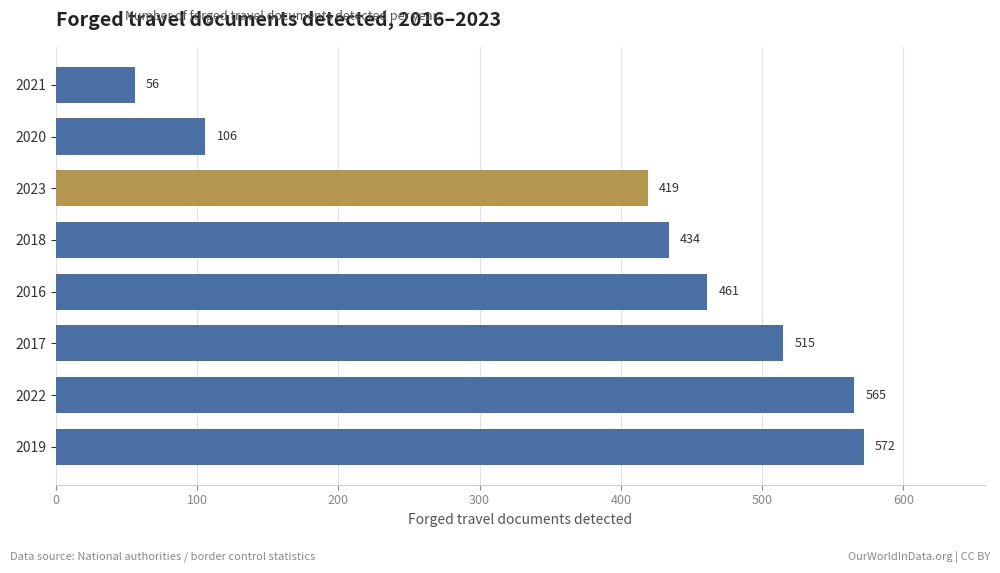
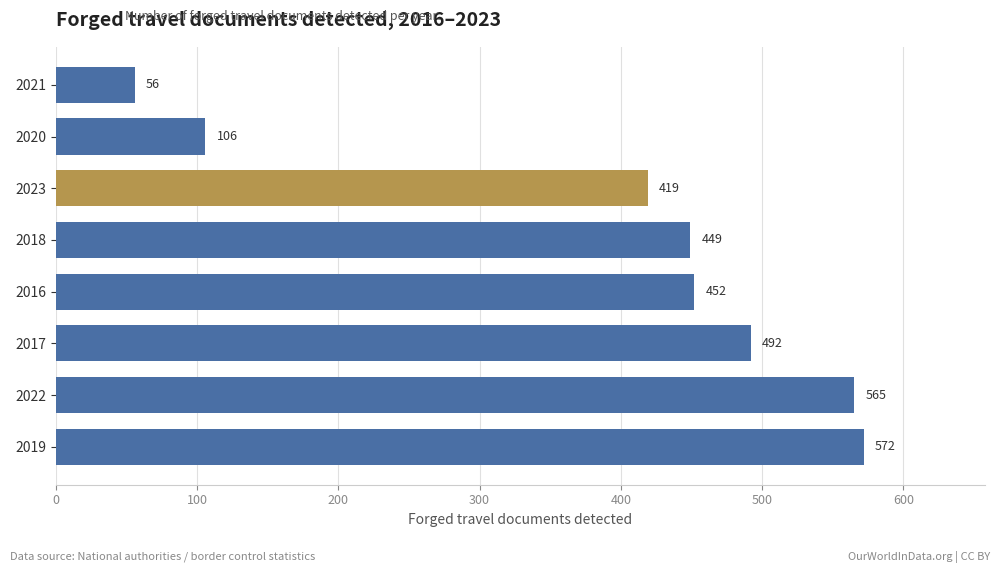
  {
    "2021": 56,
    "2020": 106,
    "2023": 419,
-   "2018": 434,
-   "2016": 461,
-   "2017": 515,
+   "2018": 449,
+   "2016": 452,
+   "2017": 492,
    "2022": 565,
    "2019": 572
  }
